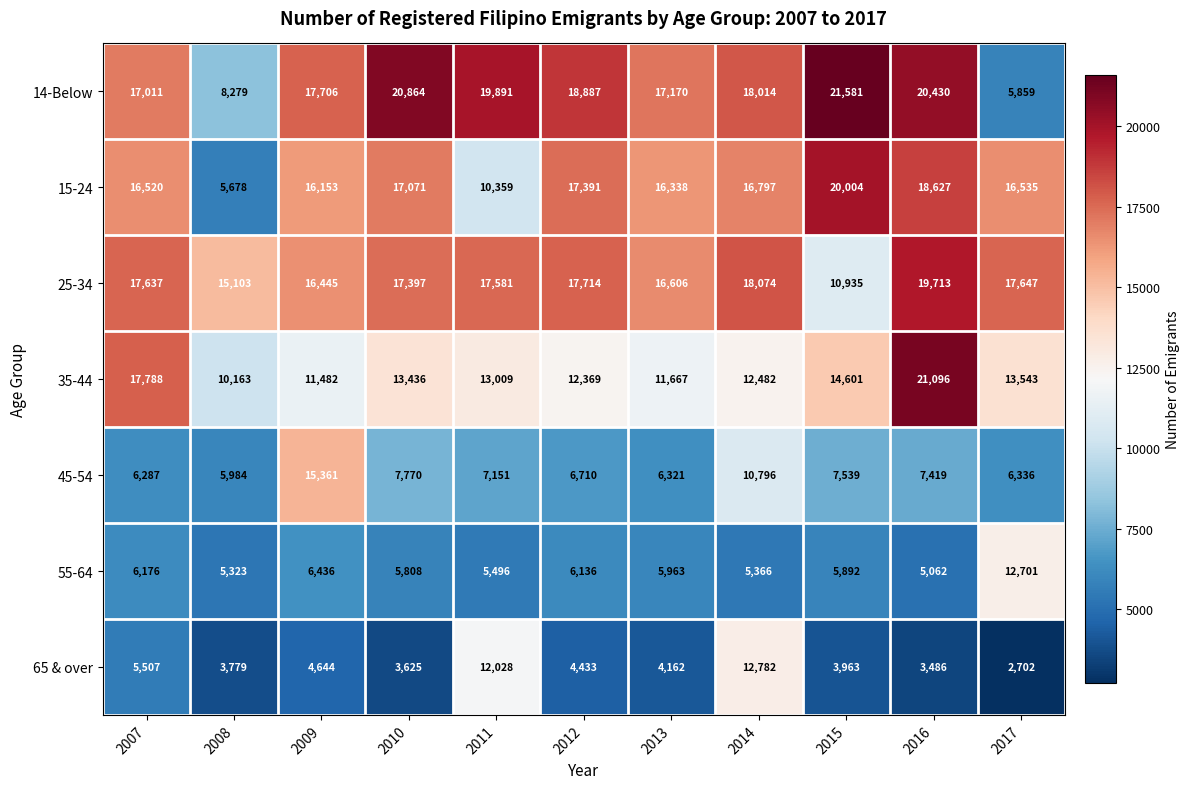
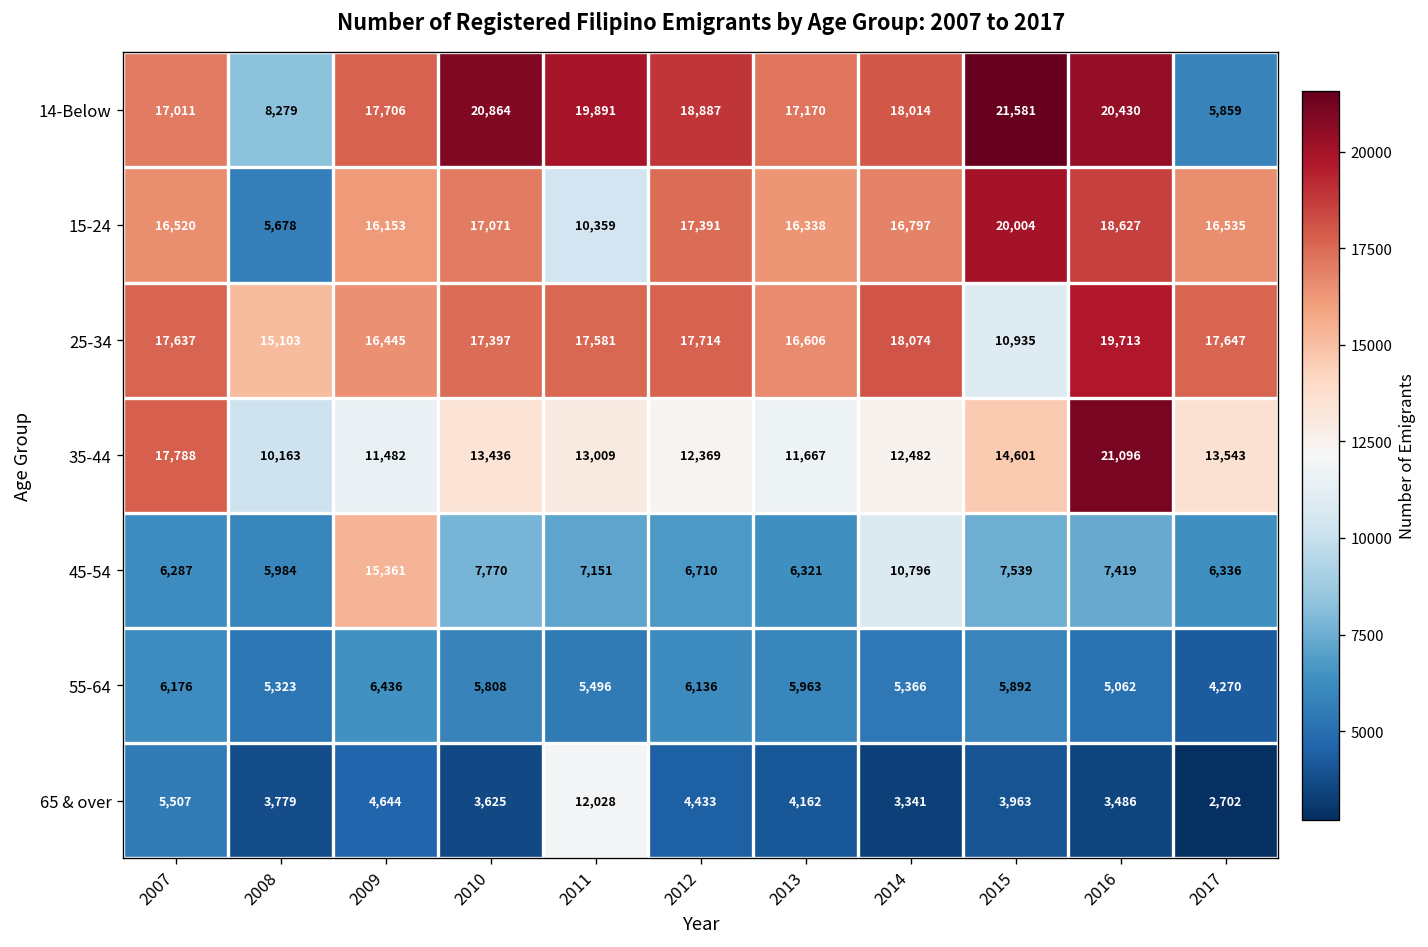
  {
    "14-Below": {
      "2007": "17,011",
      "2008": "8,279",
      "2009": "17,706",
      "2010": "20,864",
      "2011": "19,891",
      "2012": "18,887",
      "2013": "17,170",
      "2014": "18,014",
      "2015": "21,581",
      "2016": "20,430",
      "2017": "5,859"
    },
    "15-24": {
      "2007": "16,520",
      "2008": "5,678",
      "2009": "16,153",
      "2010": "17,071",
      "2011": "10,359",
      "2012": "17,391",
      "2013": "16,338",
      "2014": "16,797",
      "2015": "20,004",
      "2016": "18,627",
      "2017": "16,535"
    },
    "25-34": {
      "2007": "17,637",
      "2008": "15,103",
      "2009": "16,445",
      "2010": "17,397",
      "2011": "17,581",
      "2012": "17,714",
      "2013": "16,606",
      "2014": "18,074",
      "2015": "10,935",
      "2016": "19,713",
      "2017": "17,647"
    },
    "35-44": {
      "2007": "17,788",
      "2008": "10,163",
      "2009": "11,482",
      "2010": "13,436",
      "2011": "13,009",
      "2012": "12,369",
      "2013": "11,667",
      "2014": "12,482",
      "2015": "14,601",
      "2016": "21,096",
      "2017": "13,543"
    },
    "45-54": {
      "2007": "6,287",
      "2008": "5,984",
      "2009": "15,361",
      "2010": "7,770",
      "2011": "7,151",
      "2012": "6,710",
      "2013": "6,321",
      "2014": "10,796",
      "2015": "7,539",
      "2016": "7,419",
      "2017": "6,336"
    },
    "55-64": {
      "2007": "6,176",
      "2008": "5,323",
      "2009": "6,436",
      "2010": "5,808",
      "2011": "5,496",
      "2012": "6,136",
      "2013": "5,963",
      "2014": "5,366",
      "2015": "5,892",
      "2016": "5,062",
-     "2017": "12,701"
+     "2017": "4,270"
    },
    "65 & over": {
      "2007": "5,507",
      "2008": "3,779",
      "2009": "4,644",
      "2010": "3,625",
      "2011": "12,028",
      "2012": "4,433",
      "2013": "4,162",
-     "2014": "12,782",
+     "2014": "3,341",
      "2015": "3,963",
      "2016": "3,486",
      "2017": "2,702"
    }
  }
